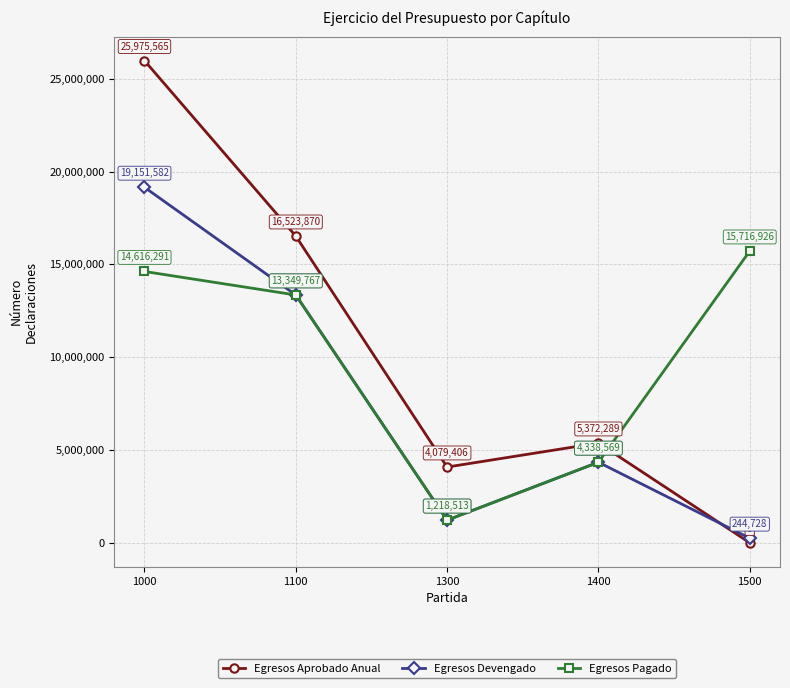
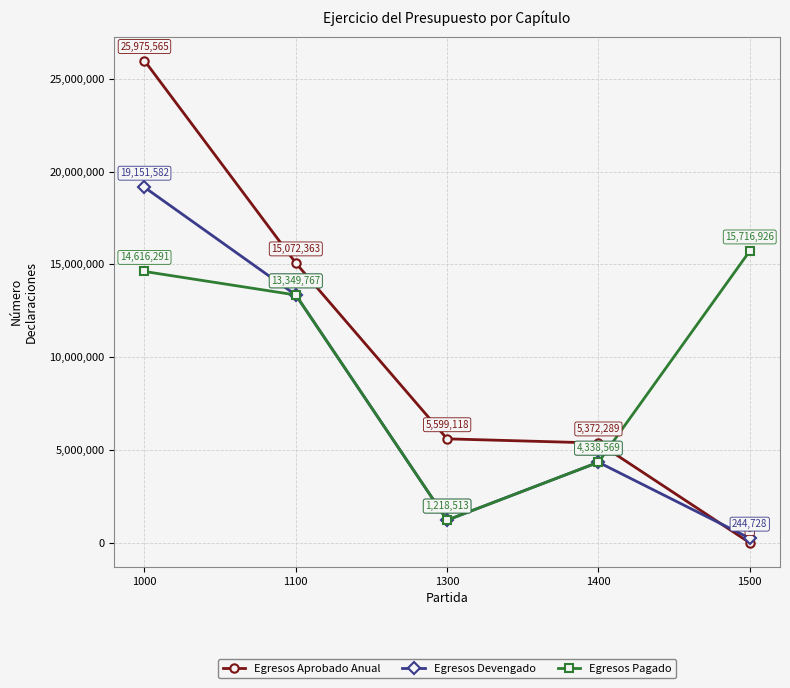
  {
    "Egresos Aprobado Anual": {
-     "1100": "16,523,870",
-     "1300": "4,079,406"
+     "1100": "15,072,363",
+     "1300": "5,599,118"
    }
  }
